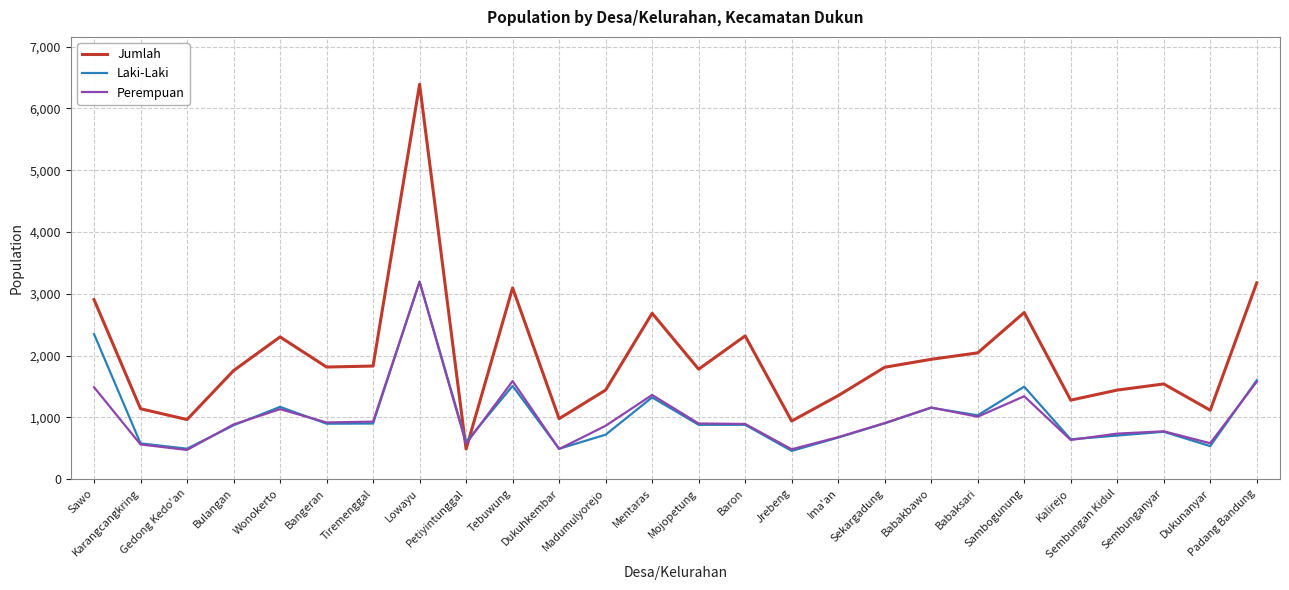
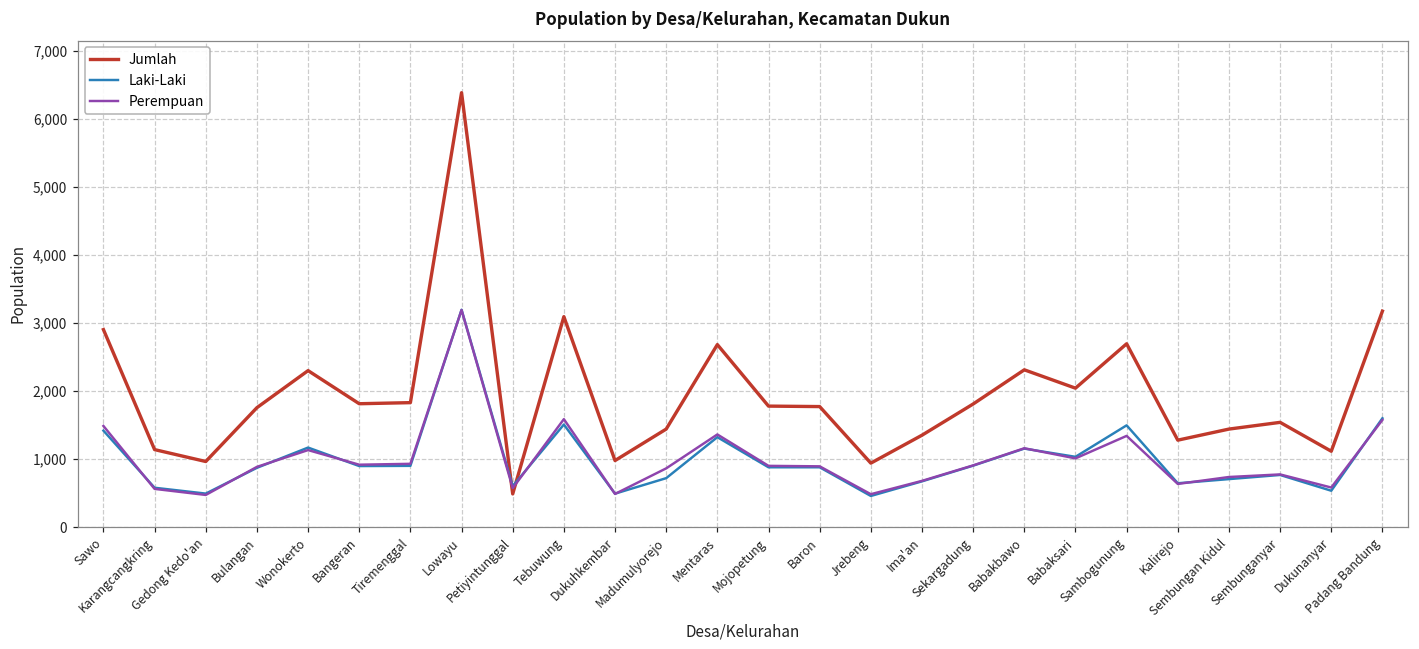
  {
    "Jumlah": {
      "Sawo": "2,900",
      "Karangcangkring": "1,100",
      "Gedong Kedo'an": "1,000",
      "Bulangan": "1,800",
      "Wonokerto": "2,300",
      "Bangeran": "1,800",
      "Tiremenggal": "1,800",
      "Lowayu": "6,400",
      "Petiyintunggal": "500",
      "Tebuwung": "3,100",
      "Dukuhkembar": "1,000",
      "Madumulyorejo": "1,400",
      "Mentaras": "2,700",
      "Mojopetung": "1,800",
-     "Baron": "2,300",
+     "Baron": "1,800",
      "Jrebeng": "900",
      "Ima'an": "1,400",
      "Sekargadung": "1,800",
-     "Babakbawo": "1,900",
+     "Babakbawo": "2,300",
      "Babaksari": "2,000",
      "Sambogunung": "2,700",
      "Kalirejo": "1,300",
      "Sembungan Kidul": "1,400",
      "Sembunganyar": "1,500",
      "Dukunanyar": "1,100",
      "Padang Bandung": "3,200"
    },
    "Laki-Laki": {
-     "Sawo": "2,300",
+     "Sawo": "1,400",
      "Tebuwung": "1,500",
      "Madumulyorejo": "700",
      "Sambogunung": "1,500",
      "Dukunanyar": "500"
    },
    "Perempuan": {
      "Sawo": "1,500",
      "Tebuwung": "1,600",
      "Madumulyorejo": "900",
      "Sambogunung": "1,300",
      "Dukunanyar": "600"
    }
  }
